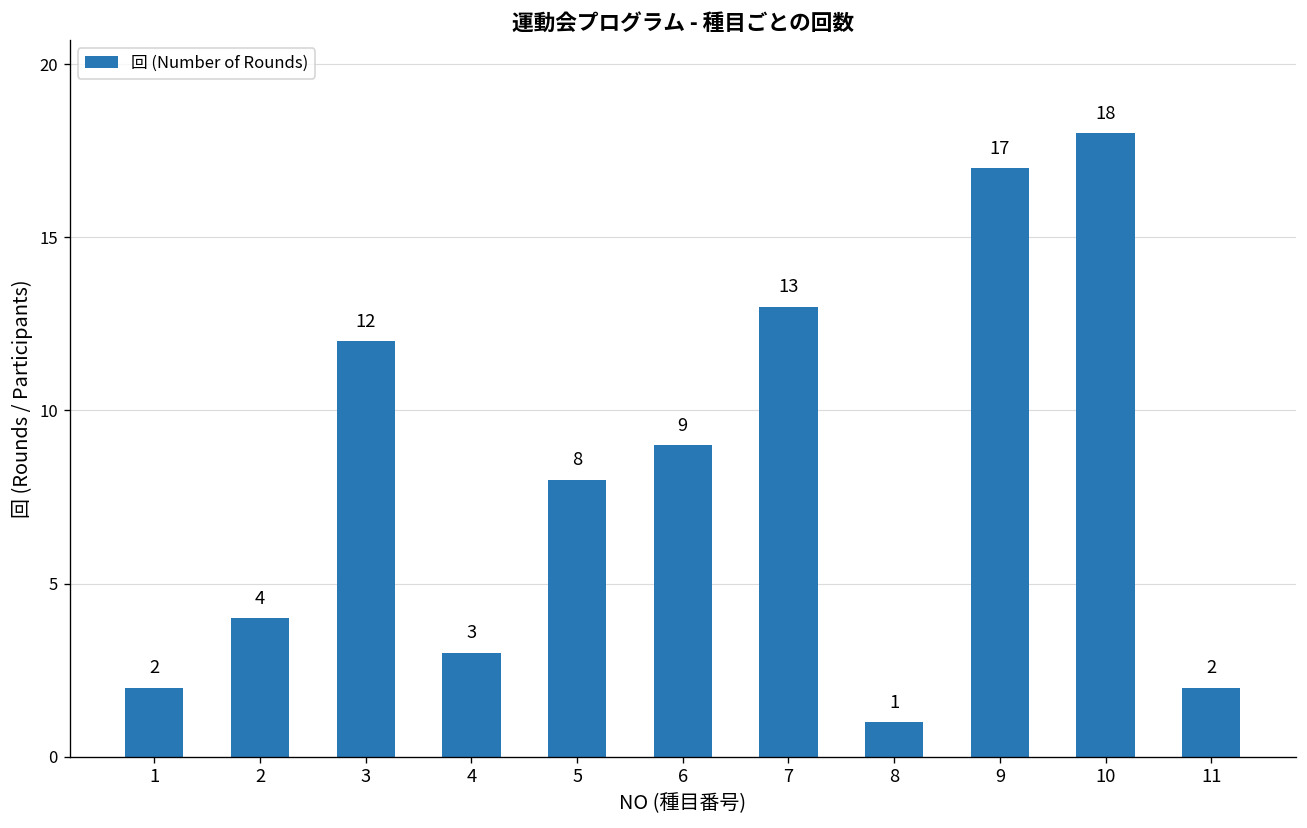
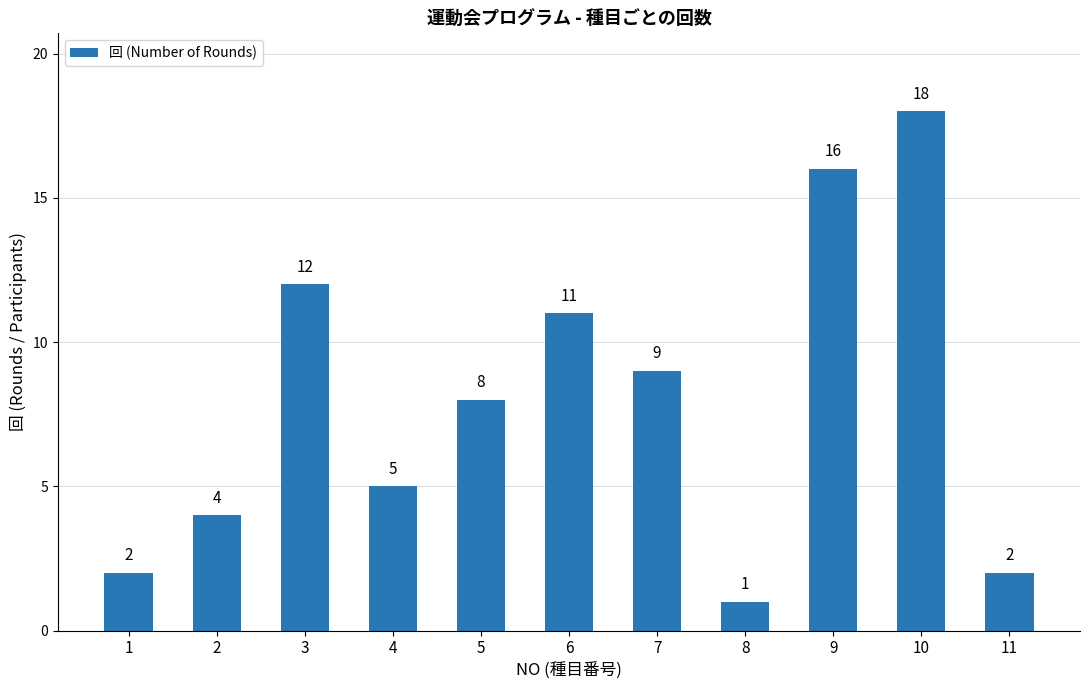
  {
    "1": 2,
    "2": 4,
    "3": 12,
-   "4": 3,
+   "4": 5,
    "5": 8,
-   "6": 9,
-   "7": 13,
+   "6": 11,
+   "7": 9,
    "8": 1,
-   "9": 17,
+   "9": 16,
    "10": 18,
    "11": 2
  }
